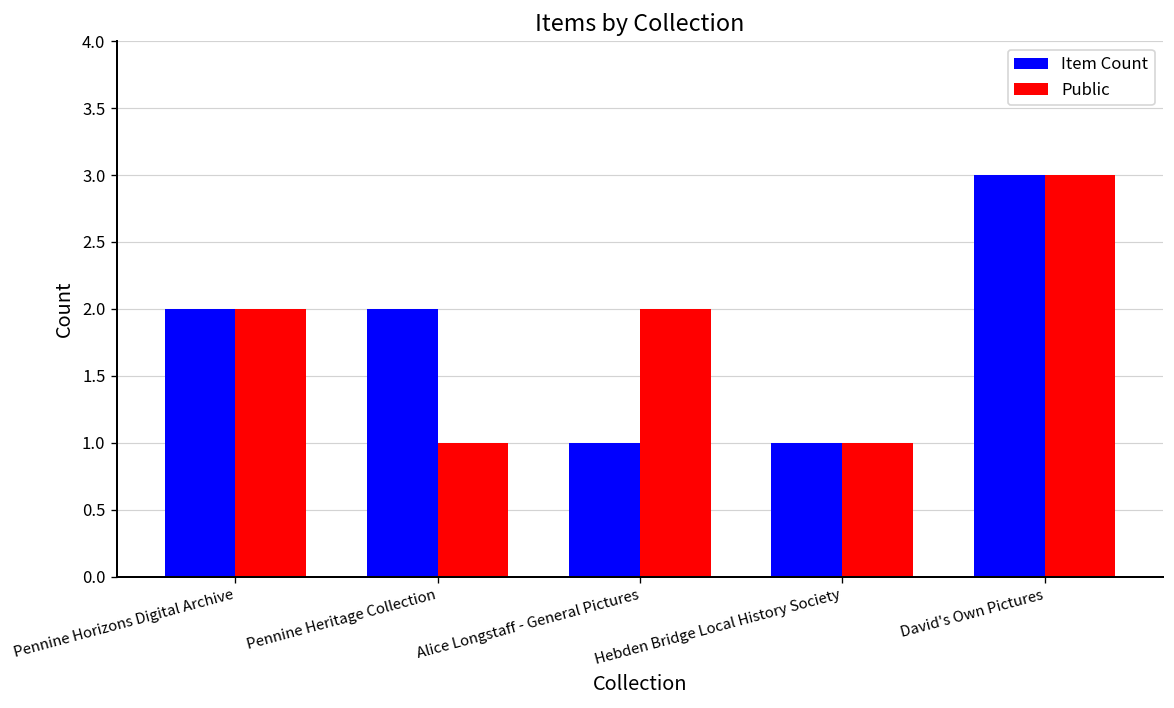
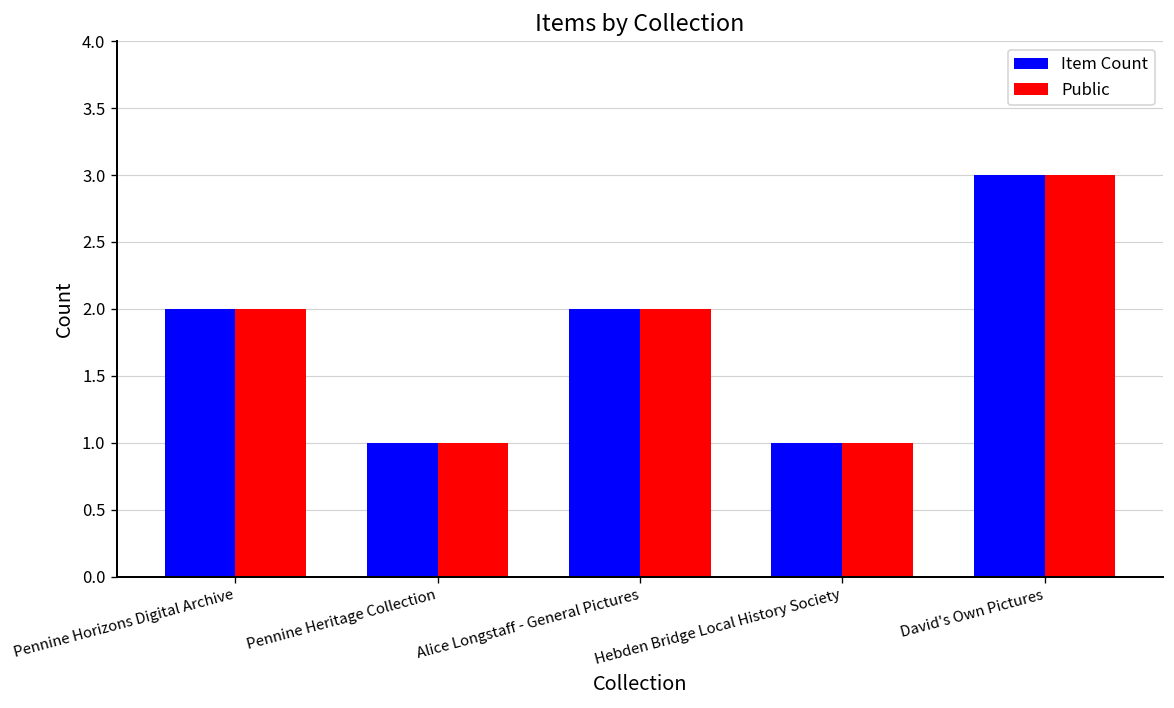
  {
    "Item Count": {
      "Pennine Horizons Digital Archive": 2,
-     "Pennine Heritage Collection": 2,
-     "Alice Longstaff - General Pictures": 1,
+     "Pennine Heritage Collection": 1,
+     "Alice Longstaff - General Pictures": 2,
      "Hebden Bridge Local History Society": 1,
      "David's Own Pictures": 3
    },
    "Public": {
      "Pennine Horizons Digital Archive": 2,
      "Pennine Heritage Collection": 1,
      "Alice Longstaff - General Pictures": 2,
      "Hebden Bridge Local History Society": 1,
      "David's Own Pictures": 3
    }
  }
